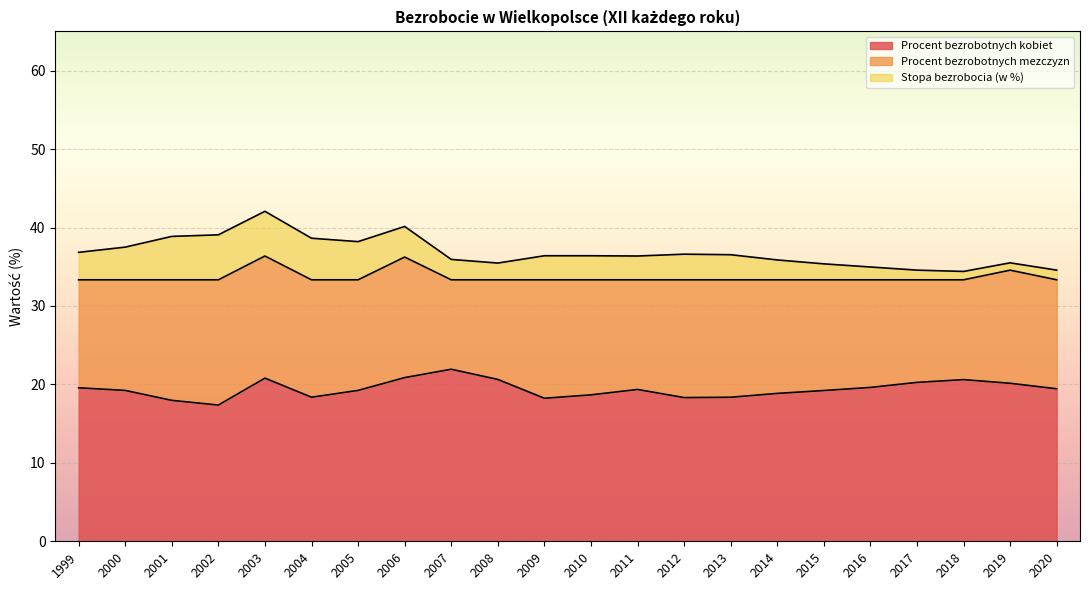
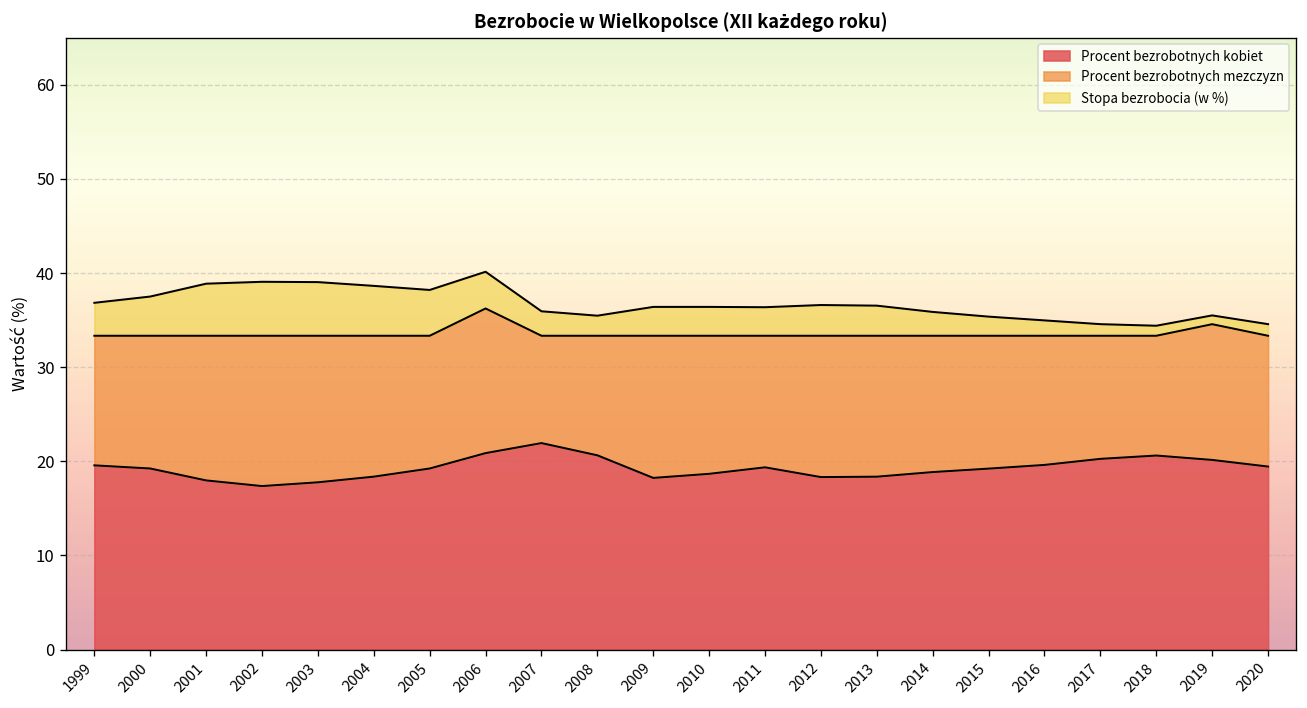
  {
    "Procent bezrobotnych kobiet": {
      "1999": 20,
      "2000": 19,
      "2001": 18,
      "2002": 17,
-     "2003": 21,
+     "2003": 18,
      "2004": 18,
      "2005": 19,
      "2006": 21,
      "2007": 22,
      "2008": 21,
      "2009": 18,
      "2010": 19,
      "2011": 19,
      "2012": 18,
      "2013": 18,
      "2014": 19,
      "2015": 19,
      "2016": 20,
      "2017": 20,
      "2018": 21,
      "2019": 20,
      "2020": 19
    },
    "Procent bezrobotnych mezczyzn": {
      "1999": 14,
      "2000": 14,
      "2001": 15,
      "2002": 16,
      "2003": 16,
      "2004": 15,
      "2005": 14,
      "2006": 15,
      "2007": 11,
      "2008": 13,
      "2009": 15,
      "2010": 15,
      "2011": 14,
      "2012": 15,
      "2013": 15,
      "2014": 14,
      "2015": 14,
      "2016": 14,
      "2017": 13,
      "2018": 13,
      "2019": 14,
      "2020": 14
    },
    "Stopa bezrobocia (w %)": {
      "1999": 4,
      "2000": 4,
      "2001": 6,
      "2002": 6,
      "2003": 6,
      "2004": 5,
      "2005": 5,
      "2006": 4,
      "2007": 3,
      "2008": 2,
      "2009": 3,
      "2010": 3,
      "2011": 3,
      "2012": 3,
      "2013": 3,
      "2014": 3,
      "2015": 2,
      "2016": 2,
      "2017": 1,
      "2018": 1,
      "2019": 1,
      "2020": 1
    }
  }
